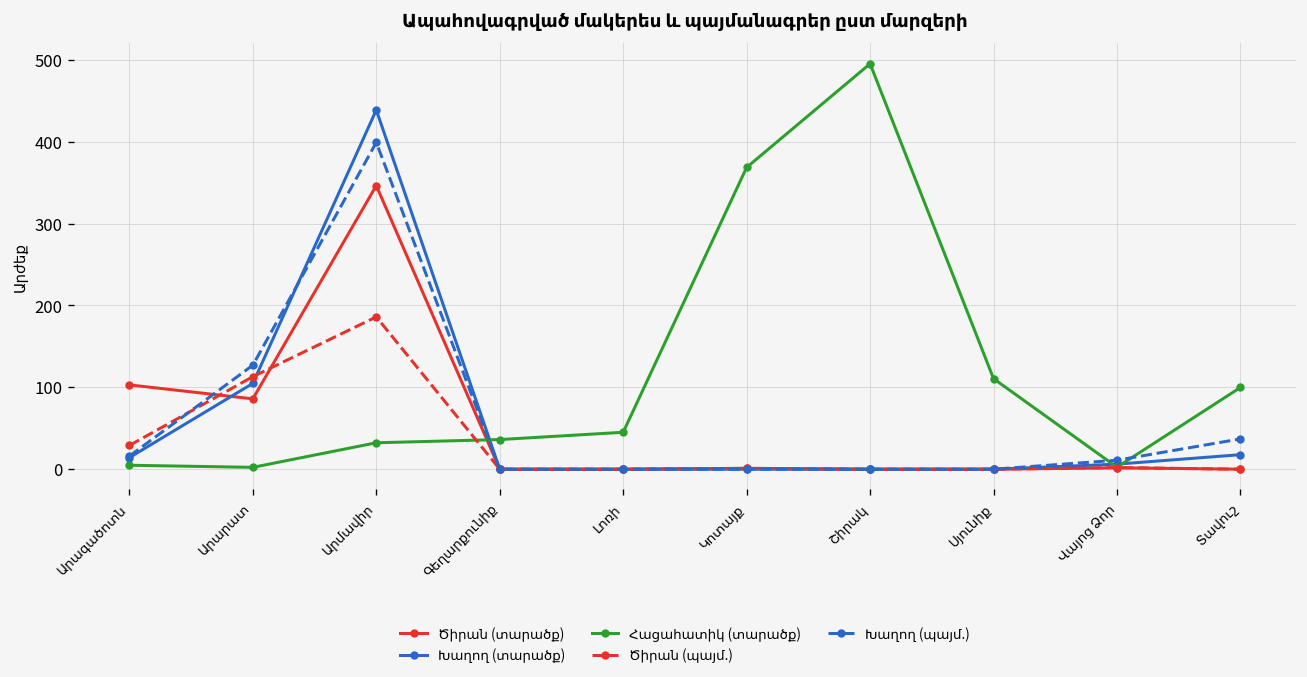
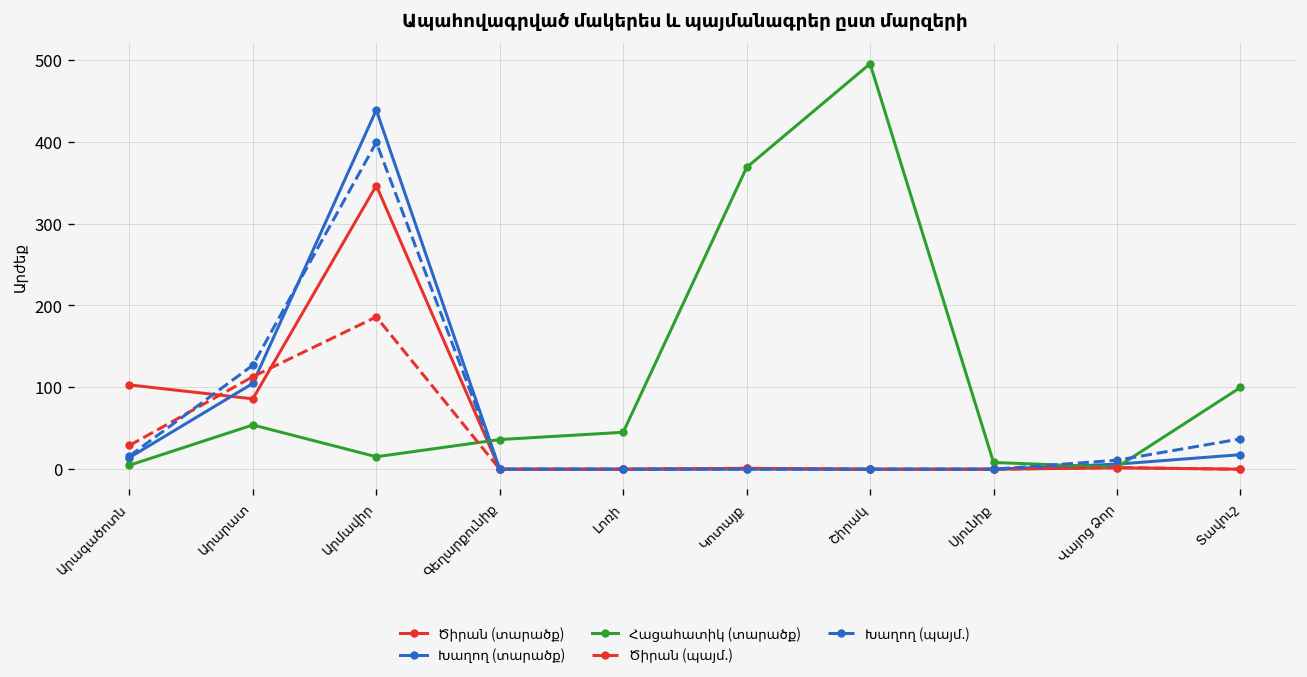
  {
    "Հացահատիկ (տարածք)": {
      "Արագածոտն": 0,
-     "Արարատ": 0,
-     "Արմավիր": 30,
+     "Արարատ": 50,
+     "Արմավիր": 20,
      "Գեղարքունիք": 40,
      "Լոռի": 50,
      "Կոտայք": 370,
      "Շիրակ": 500,
-     "Սյունիք": 110,
+     "Սյունիք": 10,
      "Տավուշ": 100
    }
  }
